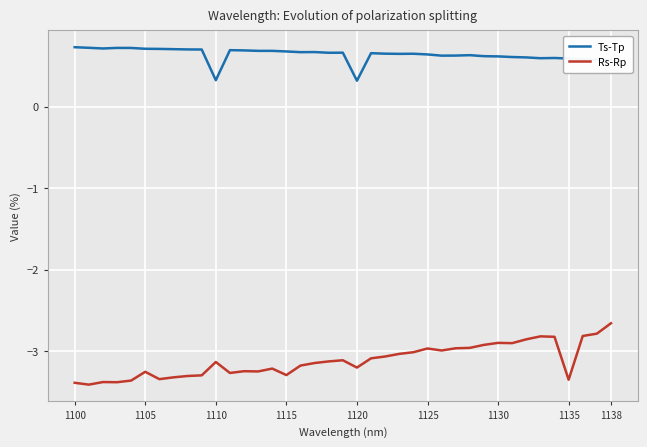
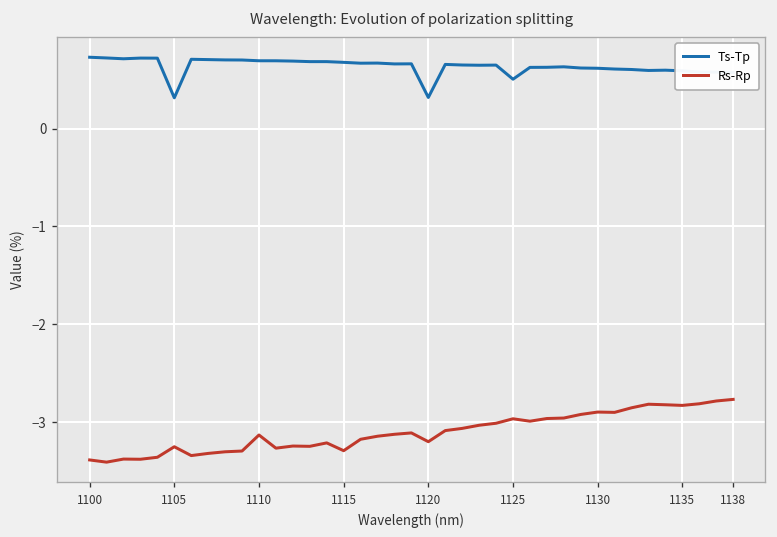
  {
    "Ts-Tp": {
      "1100": 0.7,
-     "1105": 0.7,
-     "1110": 0.3,
+     "1105": 0.3,
+     "1110": 0.7,
      "1115": 0.7,
      "1120": 0.3,
-     "1125": 0.6,
+     "1125": 0.5,
      "1130": 0.6
    },
    "Rs-Rp": {
      "1100": -3.4,
      "1105": -3.3,
      "1110": -3.1,
      "1115": -3.3,
      "1120": -3.2,
      "1125": -3.0,
      "1130": -2.9,
-     "1135": -3.3,
-     "1138": -2.7
+     "1135": -2.8,
+     "1138": -2.8
    }
  }
